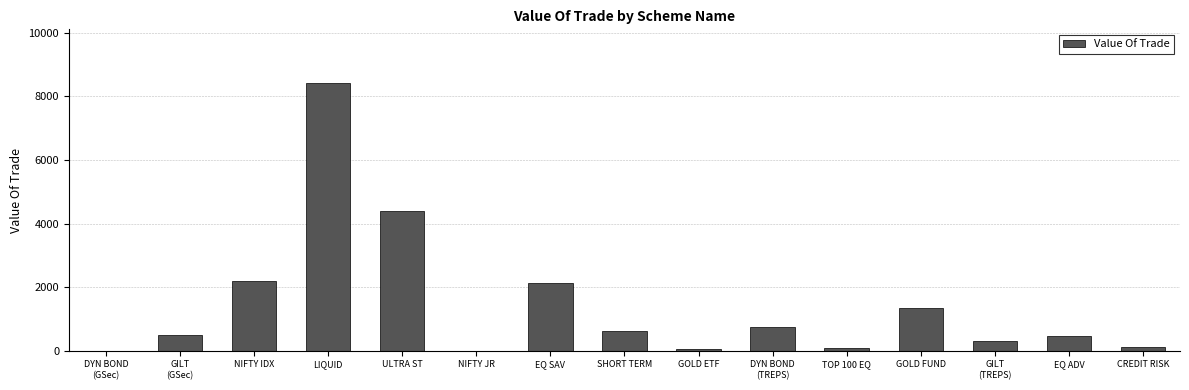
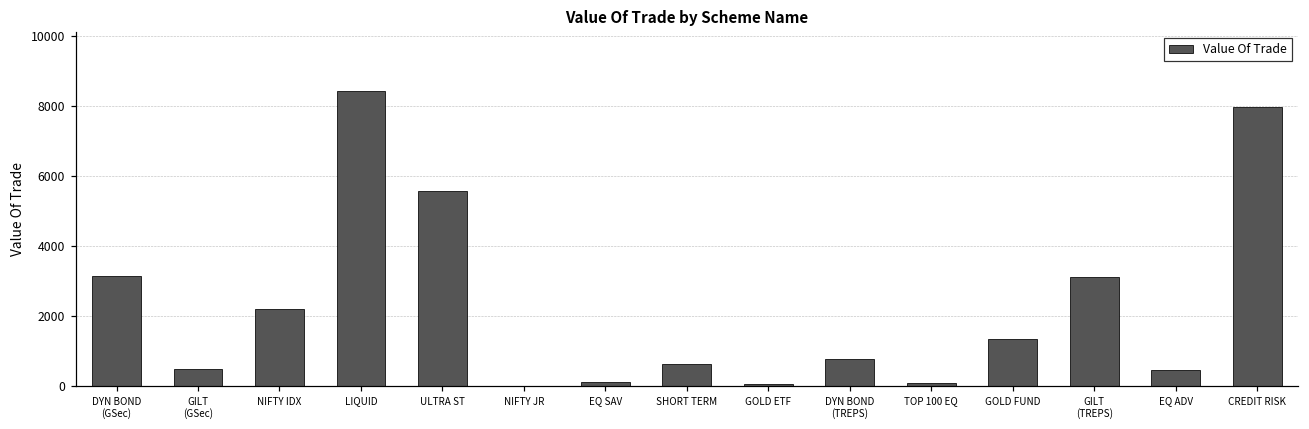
  {
-   "DYN BOND (GSec)": 0,
+   "DYN BOND (GSec)": 3100,
    "GILT (GSec)": 500,
    "NIFTY IDX": 2200,
    "LIQUID": 8400,
-   "ULTRA ST": 4400,
-   "EQ SAV": 2100,
+   "ULTRA ST": 5600,
+   "EQ SAV": 100,
    "SHORT TERM": 600,
    "DYN BOND (TREPS)": 800,
    "GOLD FUND": 1300,
-   "GILT (TREPS)": 300,
+   "GILT (TREPS)": 3100,
    "EQ ADV": 500,
-   "CREDIT RISK": 100
+   "CREDIT RISK": 8000
  }
